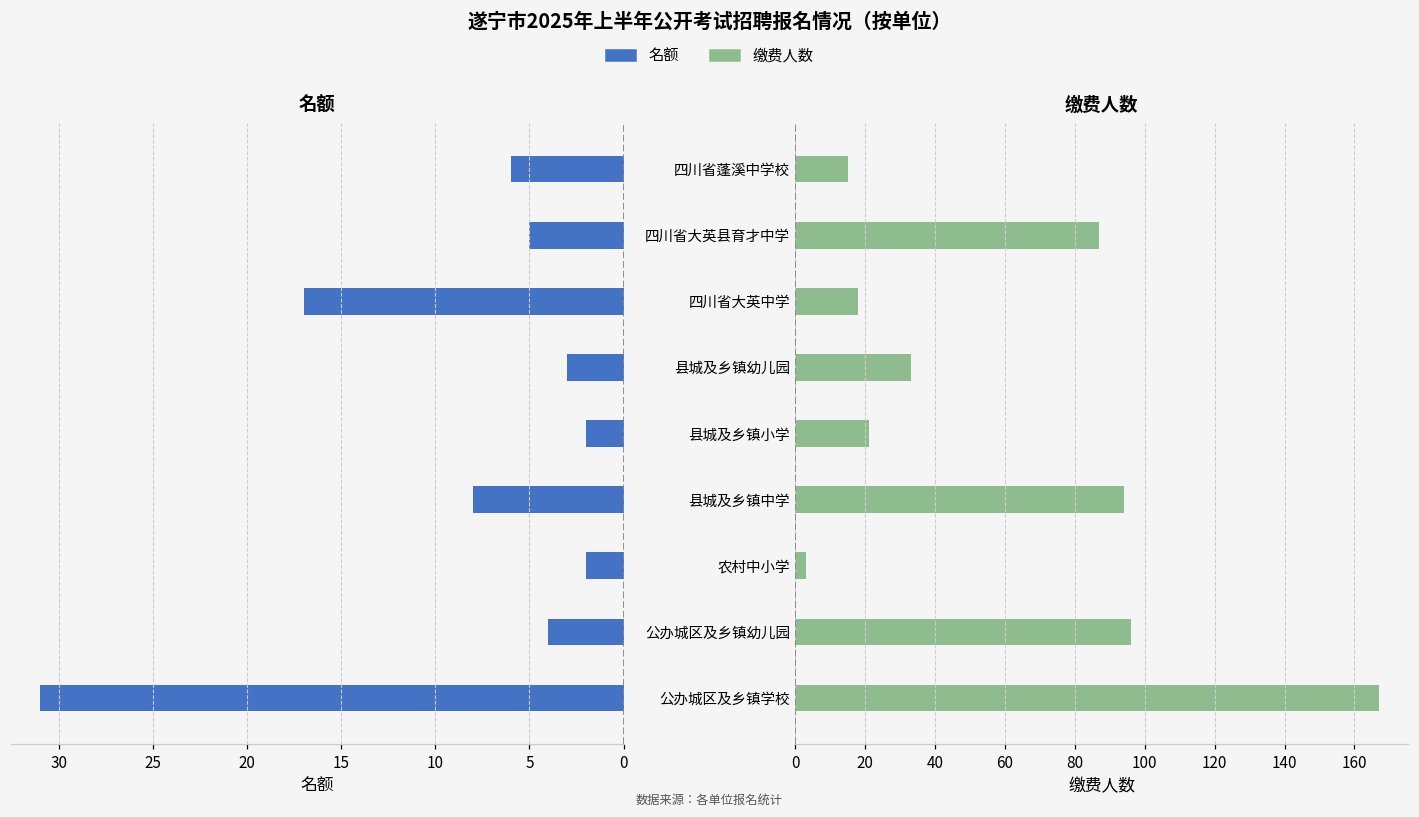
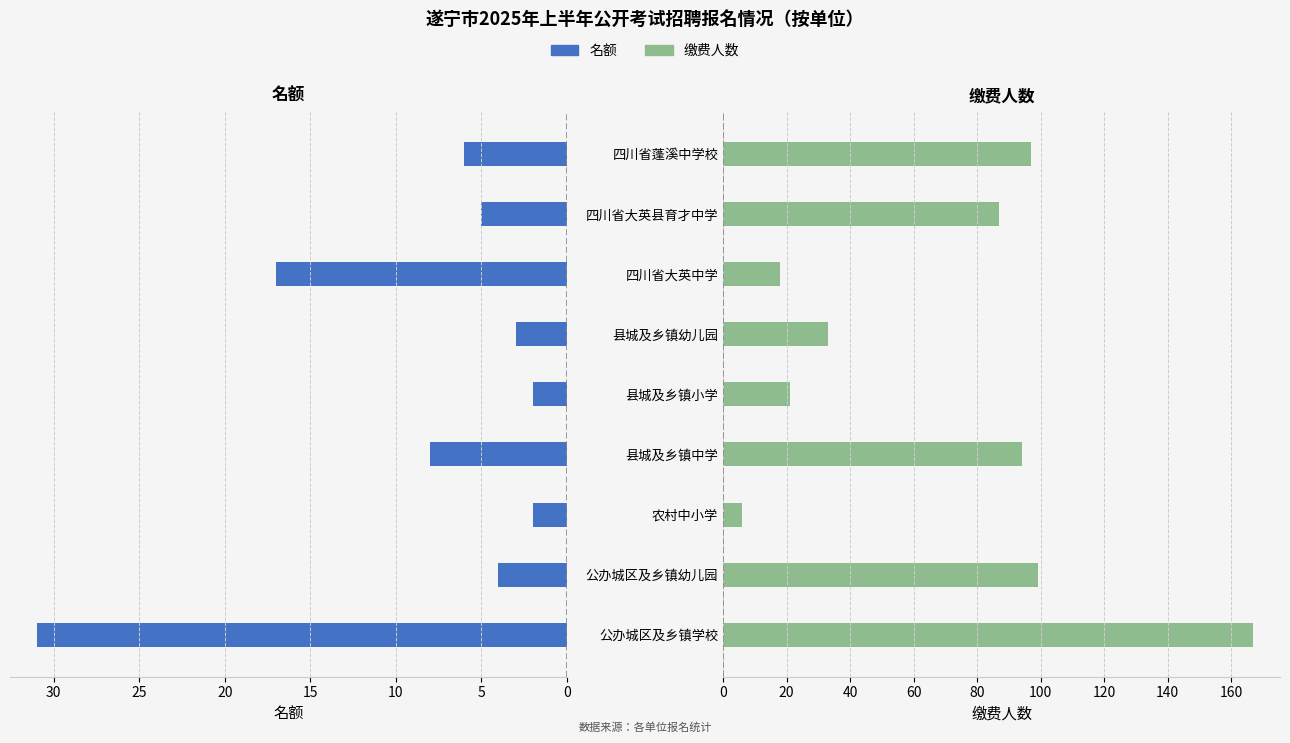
  {
    "缴费人数": {
-     "四川省蓬溪中学校": 15,
+     "四川省蓬溪中学校": 97,
      "四川省大英县育才中学": 87,
      "四川省大英中学": 18,
      "县城及乡镇幼儿园": 33,
      "县城及乡镇小学": 21,
      "县城及乡镇中学": 94,
-     "农村中小学": 3,
-     "公办城区及乡镇幼儿园": 96,
+     "农村中小学": 6,
+     "公办城区及乡镇幼儿园": 99,
      "公办城区及乡镇学校": 167
    }
  }
